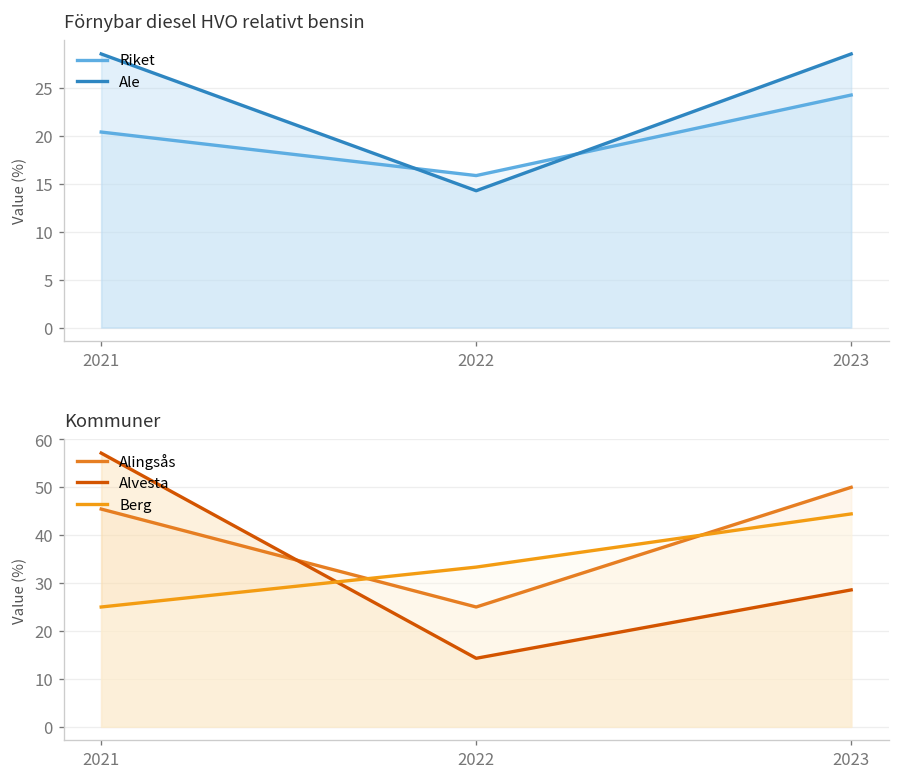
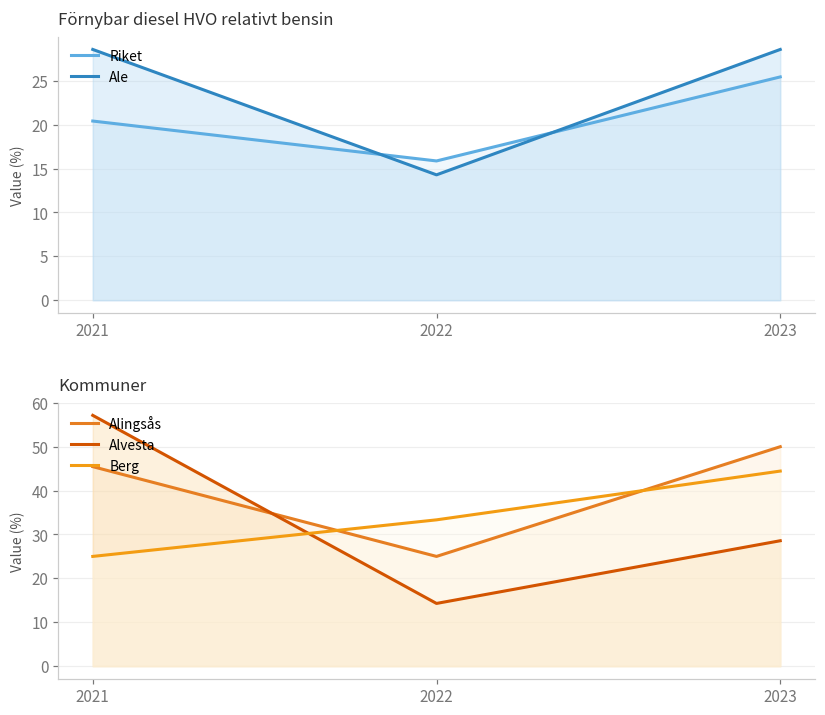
  {
    "Förnybar diesel HVO relativt bensin": {
      "Riket": {
        "2021": 20,
        "2022": 16,
-       "2023": 24
+       "2023": 25
      },
      "Ale": {
        "2021": 29,
        "2022": 14,
        "2023": 29
      }
    }
  }
